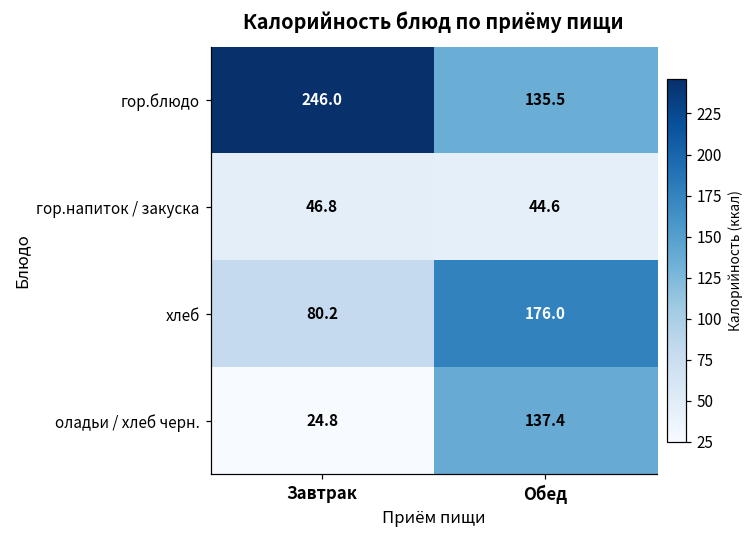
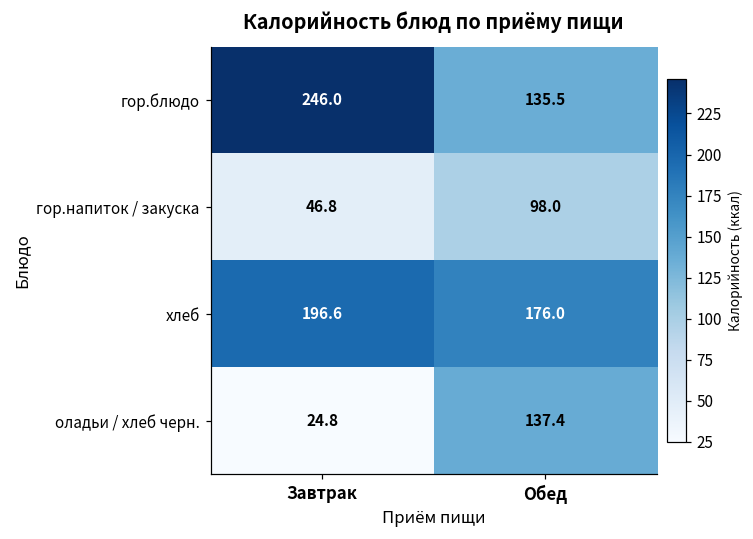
  {
    "гор.блюдо": {
      "Завтрак": 246.0,
      "Обед": 135.5
    },
    "гор.напиток / закуска": {
      "Завтрак": 46.8,
-     "Обед": 44.6
+     "Обед": 98.0
    },
    "хлеб": {
-     "Завтрак": 80.2,
+     "Завтрак": 196.6,
      "Обед": 176.0
    },
    "оладьи / хлеб черн.": {
      "Завтрак": 24.8,
      "Обед": 137.4
    }
  }
